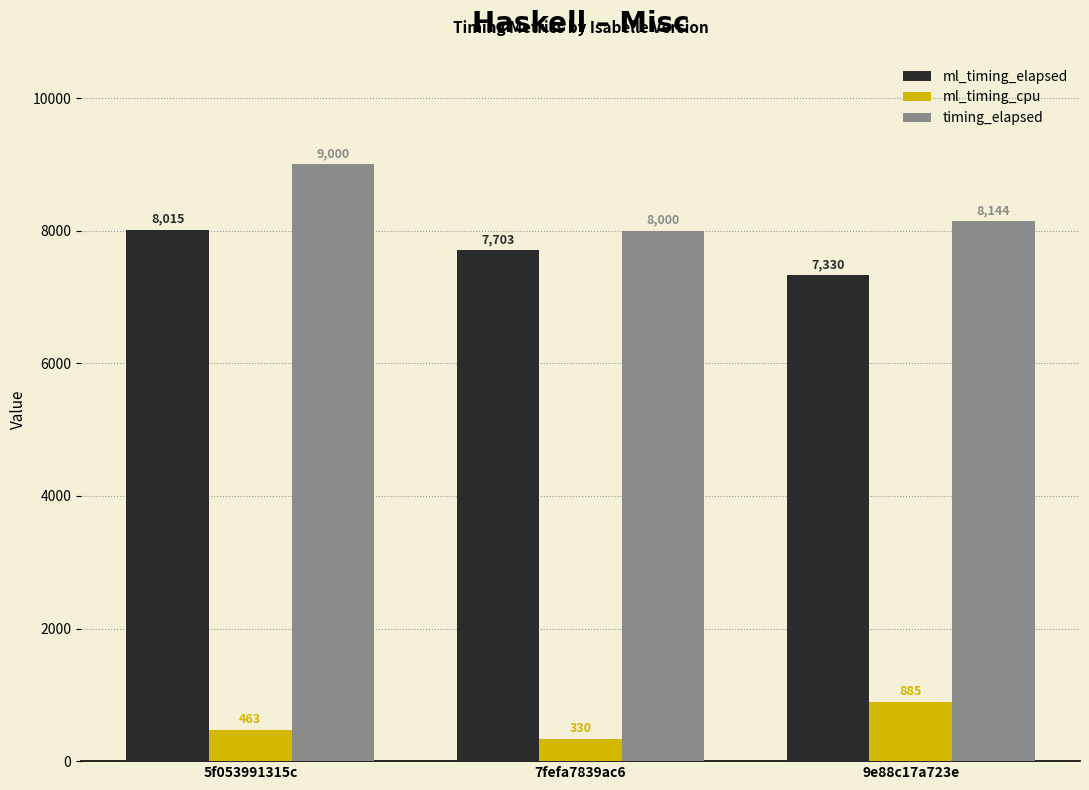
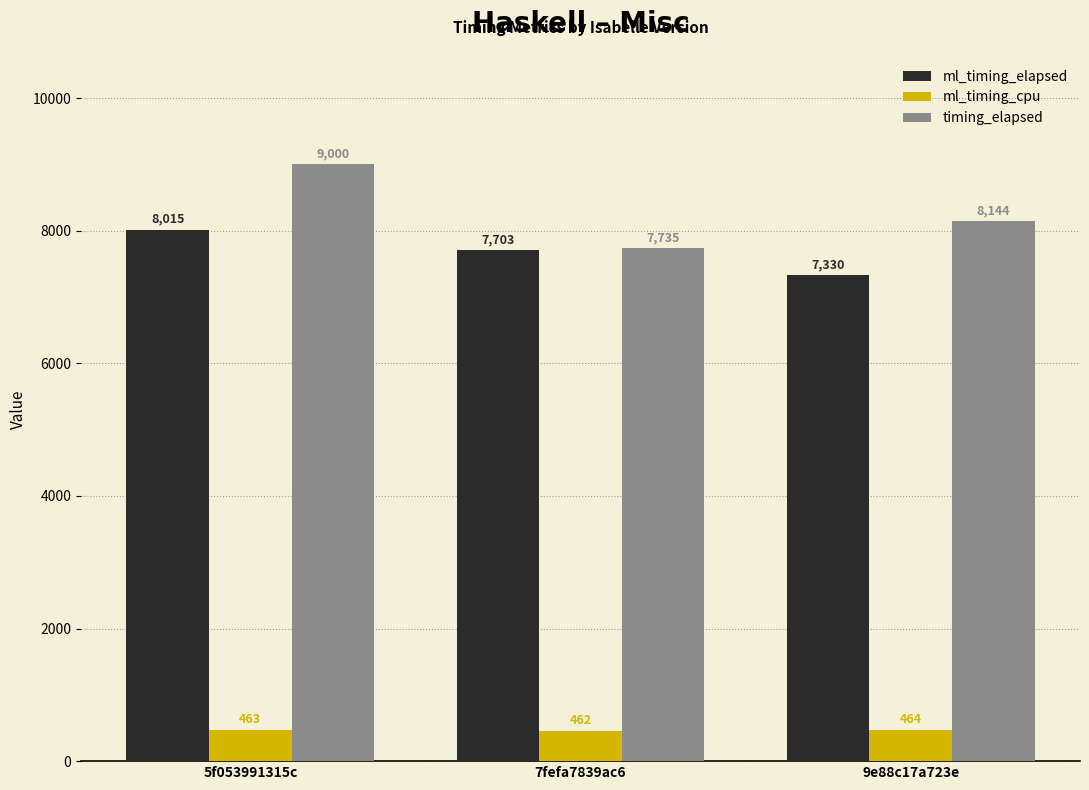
  {
    "ml_timing_elapsed": {
      "5f053991315c": "8,015",
      "7fefa7839ac6": "7,703",
      "9e88c17a723e": "7,330"
    },
    "ml_timing_cpu": {
      "5f053991315c": "463",
-     "7fefa7839ac6": "330",
-     "9e88c17a723e": "885"
+     "7fefa7839ac6": "462",
+     "9e88c17a723e": "464"
    },
    "timing_elapsed": {
      "5f053991315c": "9,000",
-     "7fefa7839ac6": "8,000",
+     "7fefa7839ac6": "7,735",
      "9e88c17a723e": "8,144"
    }
  }
